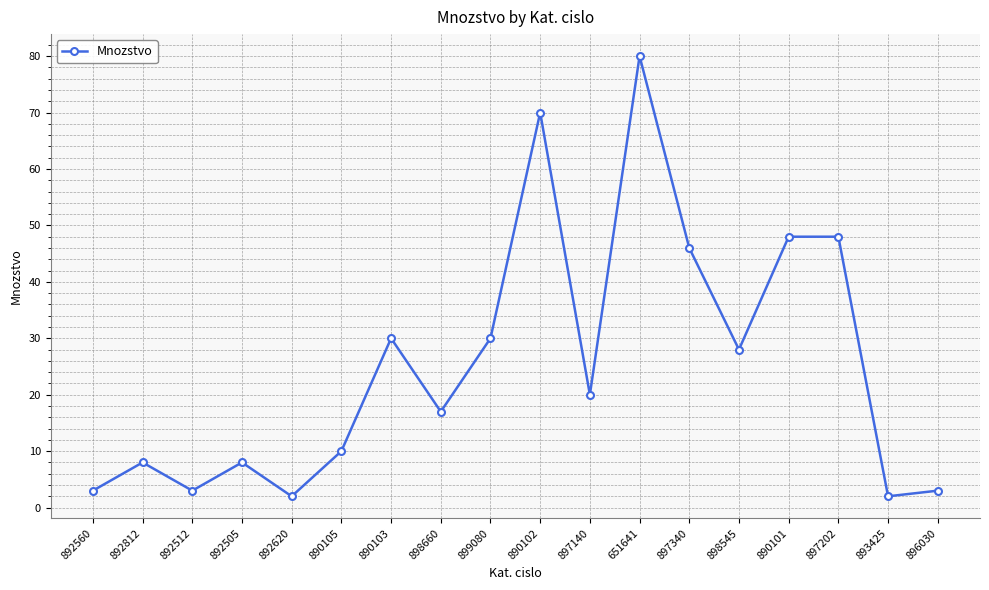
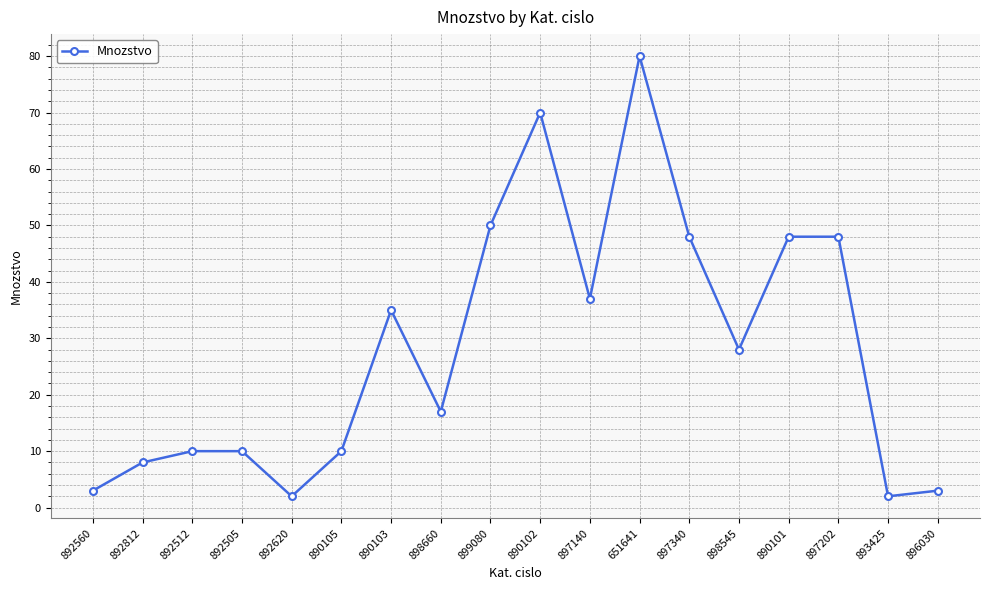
  {
    "892560": 3,
    "892812": 8,
-   "892512": 3,
-   "892505": 8,
+   "892512": 10,
+   "892505": 10,
    "892620": 2,
    "890105": 10,
-   "890103": 30,
+   "890103": 35,
    "898660": 17,
-   "899080": 30,
+   "899080": 50,
    "890102": 70,
-   "897140": 20,
+   "897140": 37,
    "651641": 80,
-   "897340": 46,
+   "897340": 48,
    "898545": 28,
    "890101": 48,
    "897202": 48,
    "893425": 2,
    "896030": 3
  }
